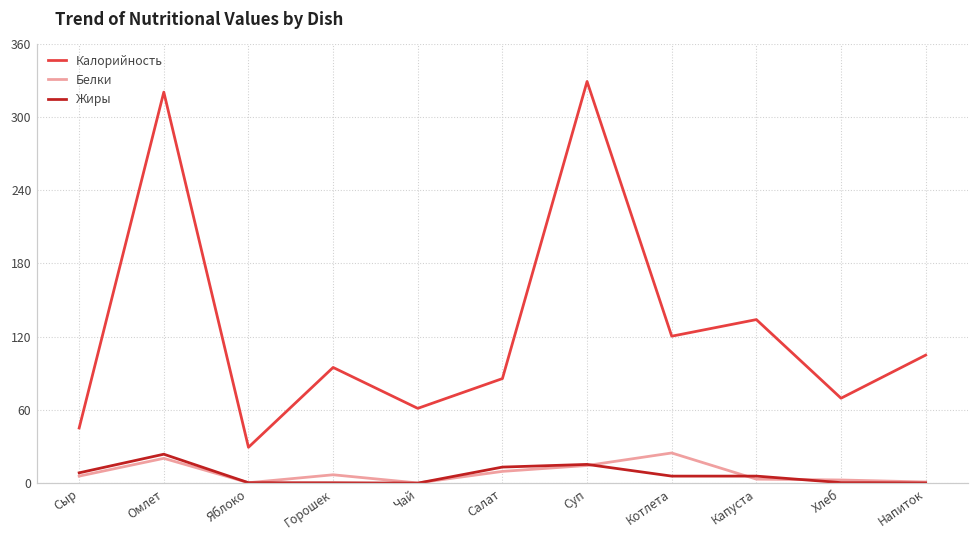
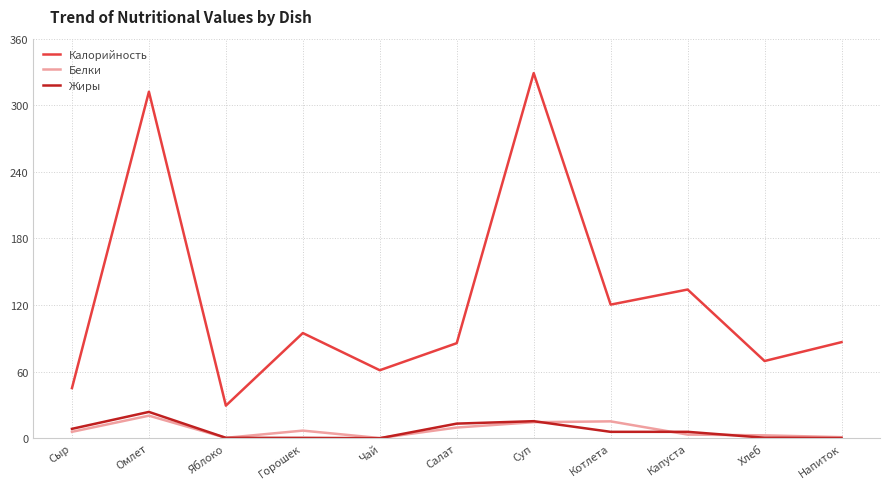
  {
    "Калорийность": {
      "Сыр": 45,
-     "Омлет": 320,
+     "Омлет": 312,
      "Яблоко": 29,
      "Горошек": 95,
      "Чай": 61,
      "Салат": 86,
      "Суп": 329,
      "Котлета": 120,
      "Капуста": 134,
      "Хлеб": 70,
-     "Напиток": 105
+     "Напиток": 87
    },
    "Белки": {
      "Сыр": 6,
      "Омлет": 20,
      "Горошек": 7,
      "Салат": 10,
-     "Котлета": 25,
+     "Котлета": 15,
      "Капуста": 3
    },
    "Жиры": {
      "Сыр": 9,
      "Омлет": 24,
      "Горошек": 0,
      "Салат": 13,
      "Котлета": 6,
      "Капуста": 6
    }
  }
